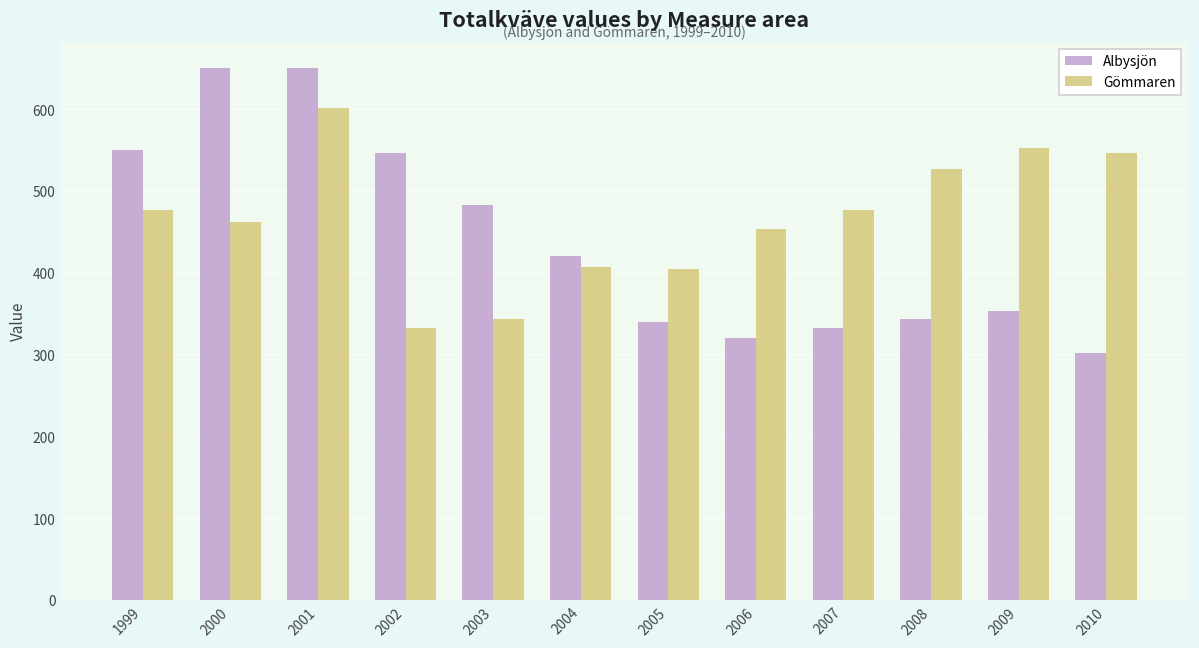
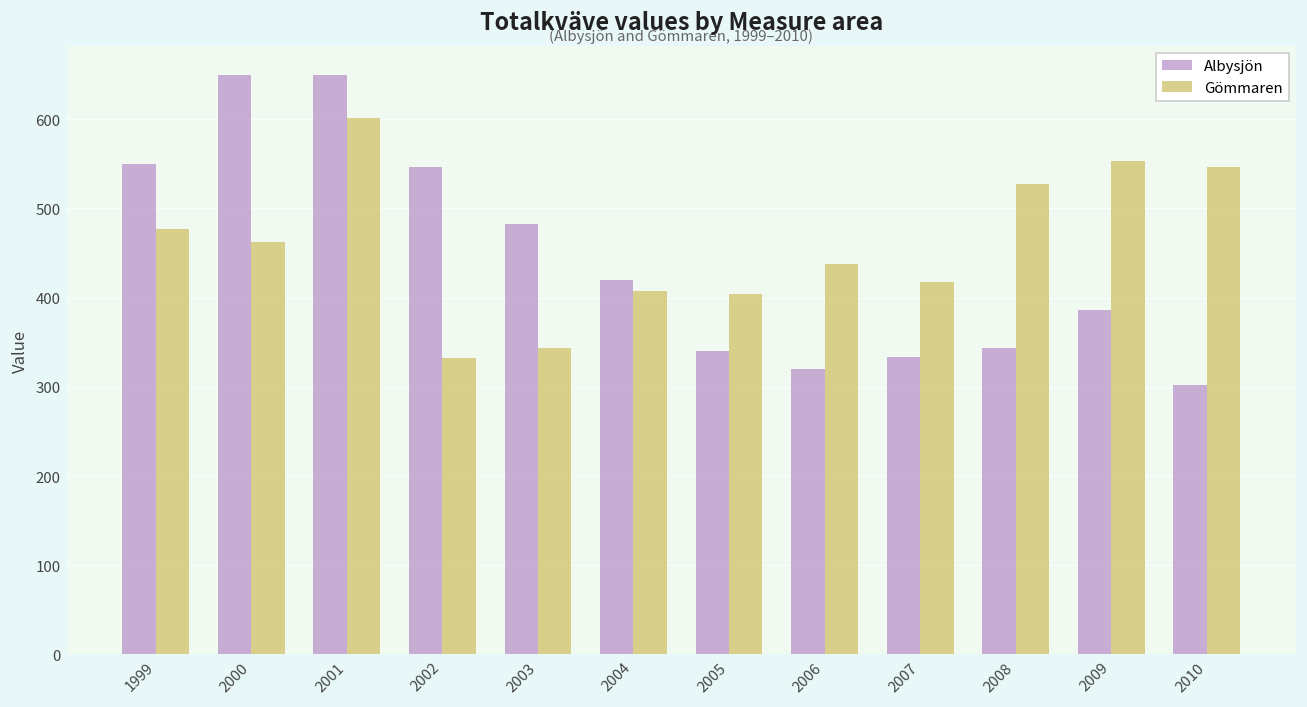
  {
    "Albysjön": {
      "1999": 550,
      "2000": 650,
      "2001": 650,
      "2002": 550,
      "2003": 480,
      "2004": 420,
      "2005": 340,
      "2006": 320,
      "2007": 330,
      "2008": 340,
-     "2009": 350,
+     "2009": 390,
      "2010": 300
    },
    "Gömmaren": {
      "1999": 480,
      "2000": 460,
      "2001": 600,
      "2002": 330,
      "2003": 340,
      "2004": 410,
      "2005": 400,
-     "2006": 450,
-     "2007": 480,
+     "2006": 440,
+     "2007": 420,
      "2008": 530,
      "2009": 550,
      "2010": 550
    }
  }
